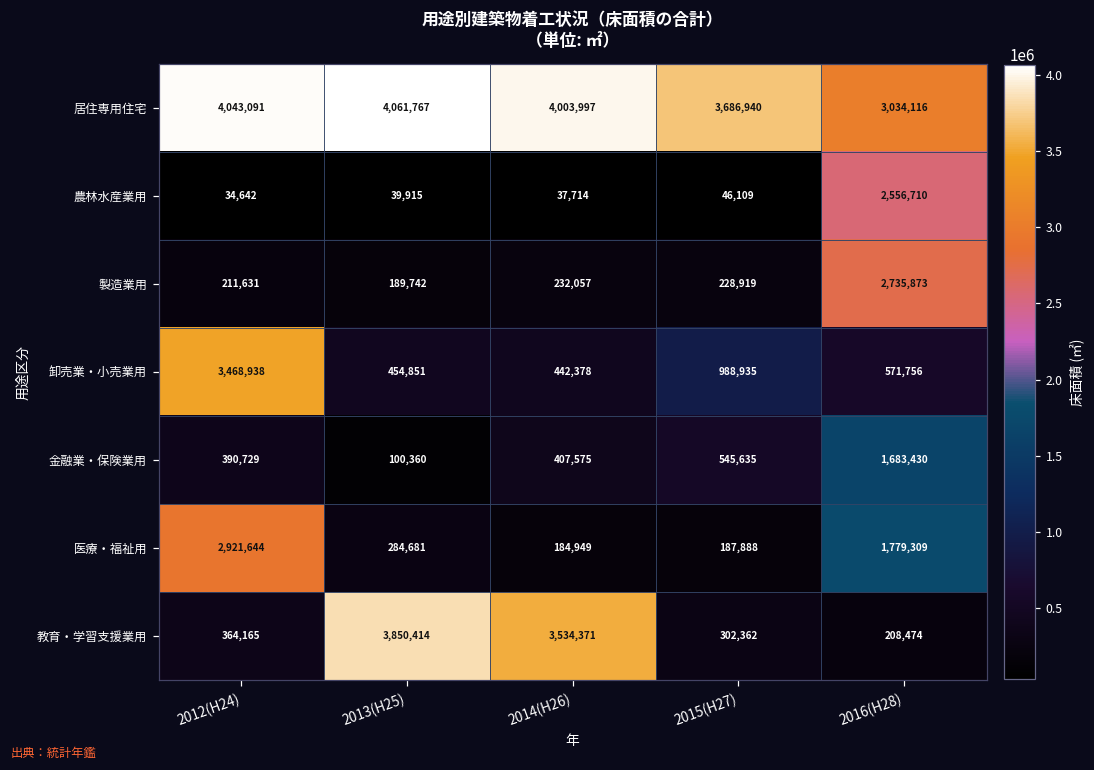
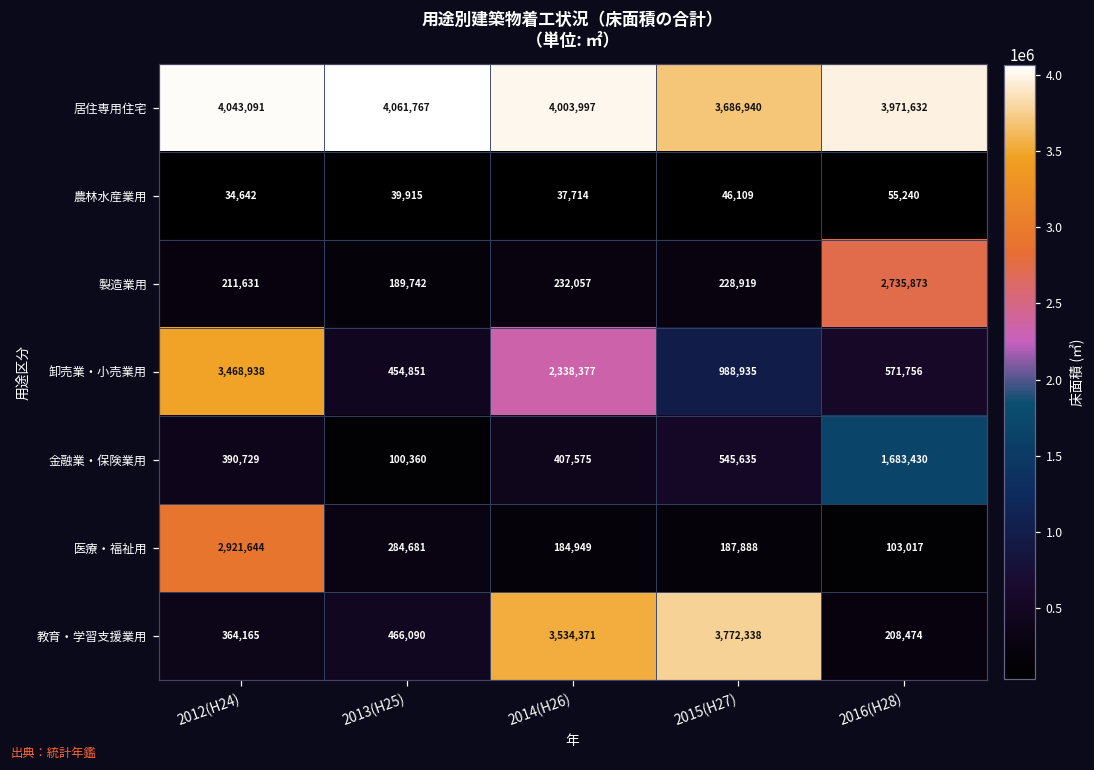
  {
    "居住専用住宅": {
      "2012(H24)": "4,043,091",
      "2013(H25)": "4,061,767",
      "2014(H26)": "4,003,997",
      "2015(H27)": "3,686,940",
-     "2016(H28)": "3,034,116"
+     "2016(H28)": "3,971,632"
    },
    "農林水産業用": {
      "2012(H24)": "34,642",
      "2013(H25)": "39,915",
      "2014(H26)": "37,714",
      "2015(H27)": "46,109",
-     "2016(H28)": "2,556,710"
+     "2016(H28)": "55,240"
    },
    "製造業用": {
      "2012(H24)": "211,631",
      "2013(H25)": "189,742",
      "2014(H26)": "232,057",
      "2015(H27)": "228,919",
      "2016(H28)": "2,735,873"
    },
    "卸売業・小売業用": {
      "2012(H24)": "3,468,938",
      "2013(H25)": "454,851",
-     "2014(H26)": "442,378",
+     "2014(H26)": "2,338,377",
      "2015(H27)": "988,935",
      "2016(H28)": "571,756"
    },
    "金融業・保険業用": {
      "2012(H24)": "390,729",
      "2013(H25)": "100,360",
      "2014(H26)": "407,575",
      "2015(H27)": "545,635",
      "2016(H28)": "1,683,430"
    },
    "医療・福祉用": {
      "2012(H24)": "2,921,644",
      "2013(H25)": "284,681",
      "2014(H26)": "184,949",
      "2015(H27)": "187,888",
-     "2016(H28)": "1,779,309"
+     "2016(H28)": "103,017"
    },
    "教育・学習支援業用": {
      "2012(H24)": "364,165",
-     "2013(H25)": "3,850,414",
+     "2013(H25)": "466,090",
      "2014(H26)": "3,534,371",
-     "2015(H27)": "302,362",
+     "2015(H27)": "3,772,338",
      "2016(H28)": "208,474"
    }
  }
